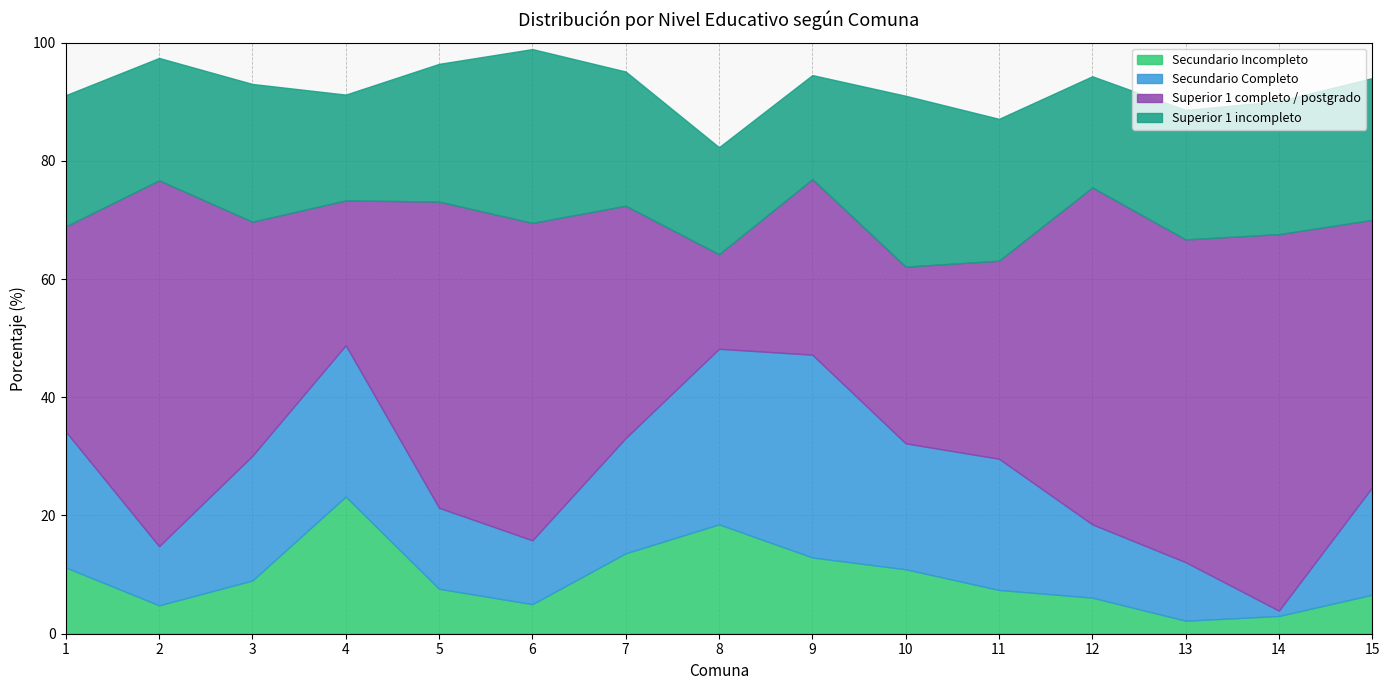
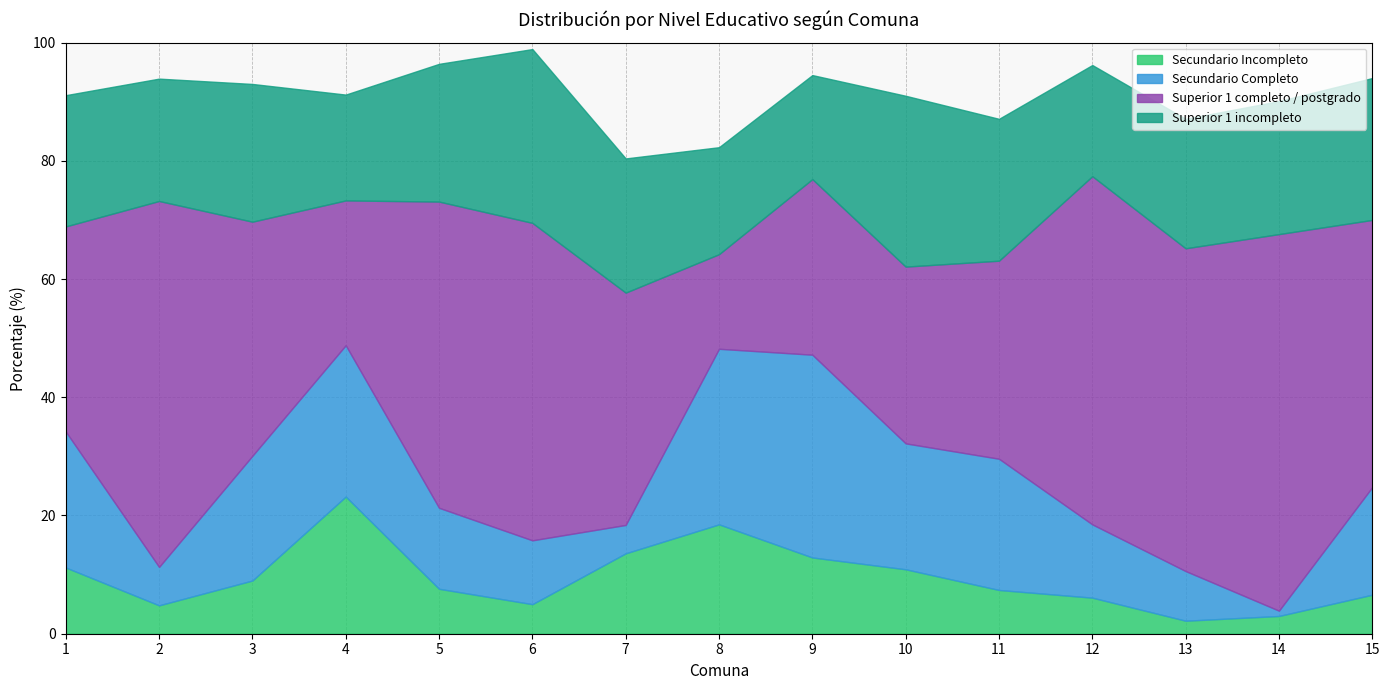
  {
    "Secundario Completo": {
      "1": 23,
-     "2": 10,
+     "2": 7,
      "3": 21,
      "4": 26,
      "5": 14,
      "6": 11,
-     "7": 20,
+     "7": 5,
      "8": 30,
      "9": 34,
      "10": 21,
      "11": 22,
      "12": 12,
-     "13": 10,
+     "13": 8,
      "14": 1,
      "15": 18
    },
    "Superior 1 completo / postgrado": {
      "1": 35,
      "2": 62,
      "3": 40,
      "4": 25,
      "5": 52,
      "6": 54,
      "7": 39,
      "8": 16,
      "9": 30,
      "10": 30,
      "11": 34,
-     "12": 57,
+     "12": 59,
      "13": 55,
      "14": 64,
      "15": 45
    }
  }
